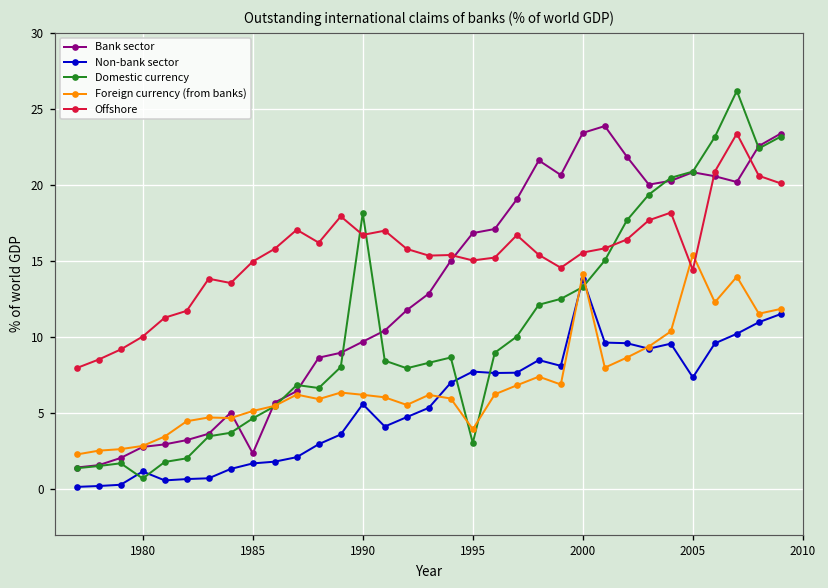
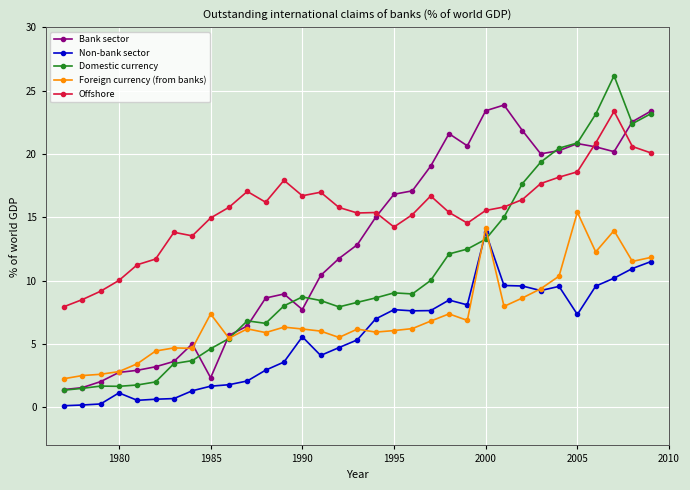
  {
    "Bank sector": {
      "1985": 2.3,
-     "1990": 9.7,
+     "1990": 7.7,
      "1995": 16.8,
      "2000": 23.4
    },
    "Non-bank sector": {
      "1980": 1.1,
      "1985": 1.7,
      "1990": 5.6,
      "1995": 7.7,
      "2000": 13.8,
      "2005": 7.3
    },
    "Domestic currency": {
-     "1980": 0.7,
+     "1980": 1.7,
      "1985": 4.6,
-     "1990": 18.1,
-     "1995": 3.0,
+     "1990": 8.7,
+     "1995": 9.0,
      "2000": 13.3
    },
    "Foreign currency (from banks)": {
-     "1985": 5.1,
+     "1985": 7.4,
      "1990": 6.2,
-     "1995": 3.9,
+     "1995": 6.1,
      "2000": 14.1,
      "2005": 15.4
    },
    "Offshore": {
      "1980": 10.0,
      "1985": 15.0,
      "1990": 16.7,
-     "1995": 15.0,
+     "1995": 14.2,
      "2000": 15.5,
-     "2005": 14.4
+     "2005": 18.6
    }
  }
